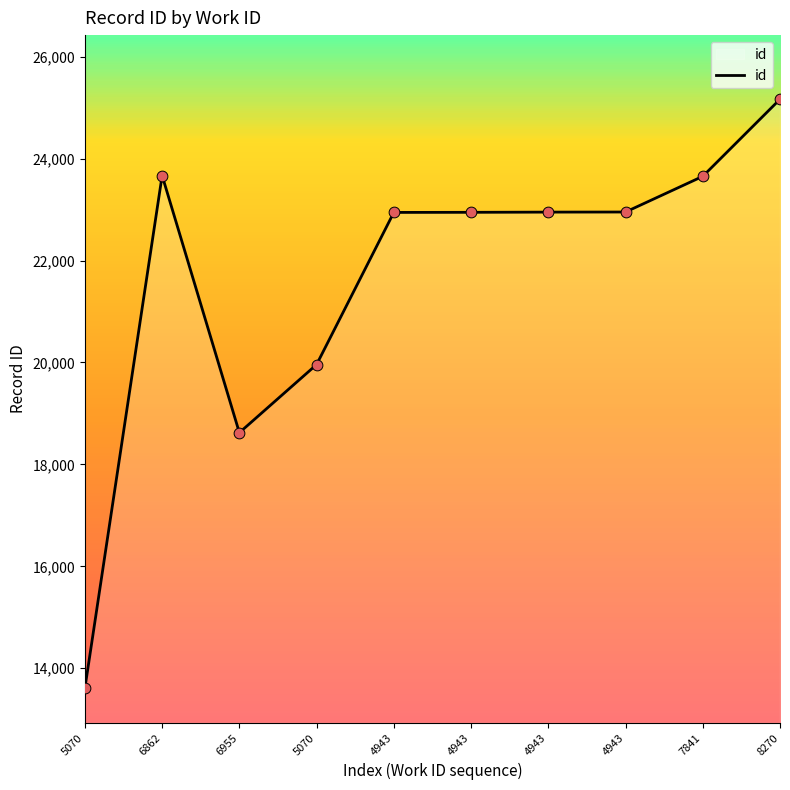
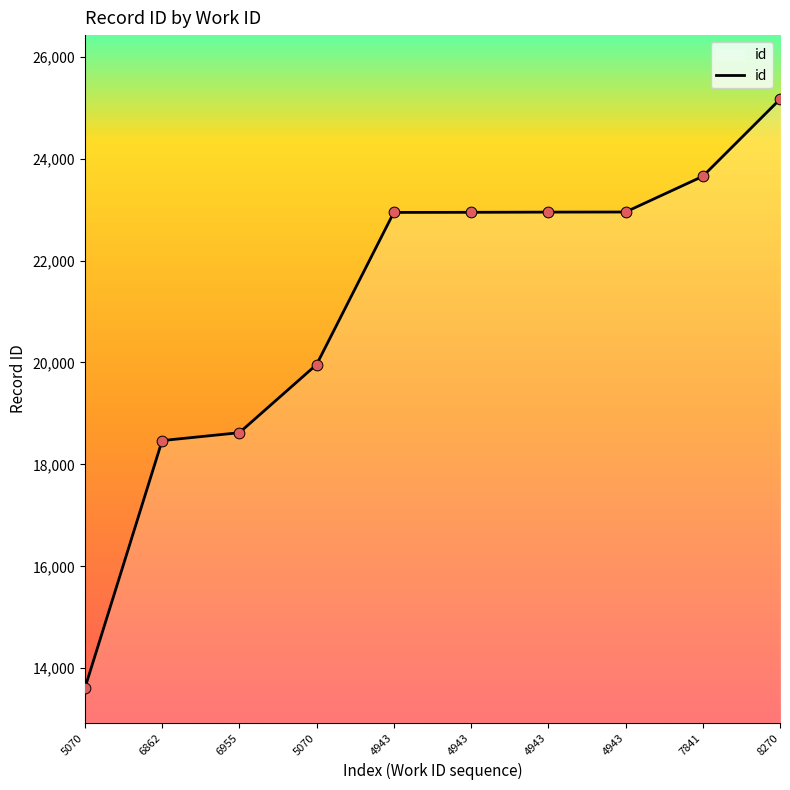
  {
-   "6862": "23,700",
+   "6862": "18,500",
    "6955": "18,600",
    "7841": "23,700",
    "8270": "25,200"
  }
